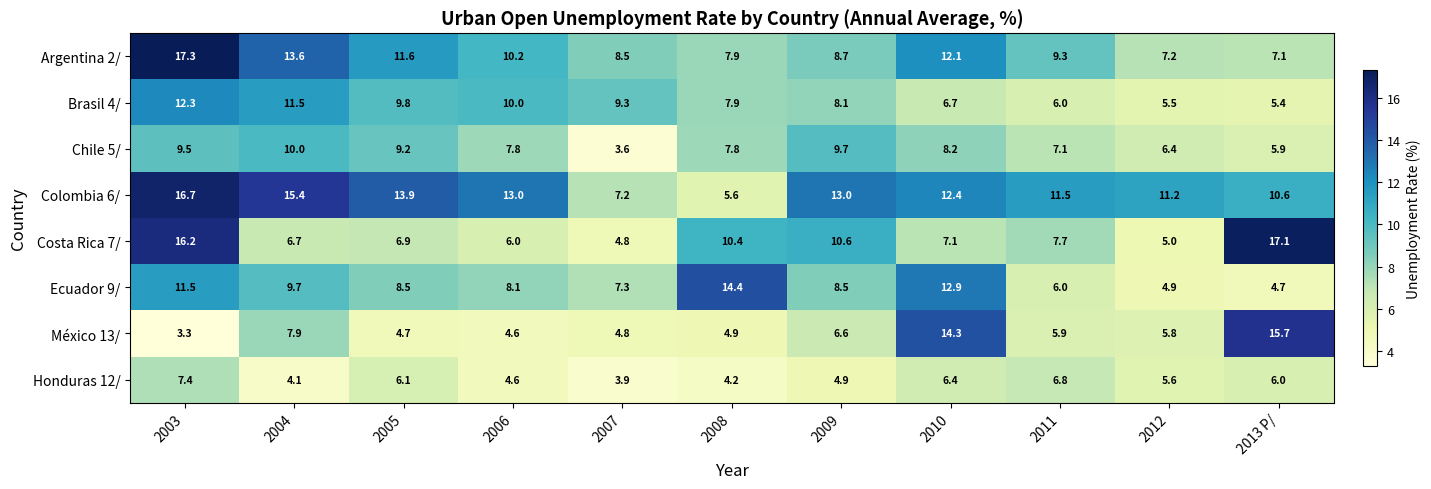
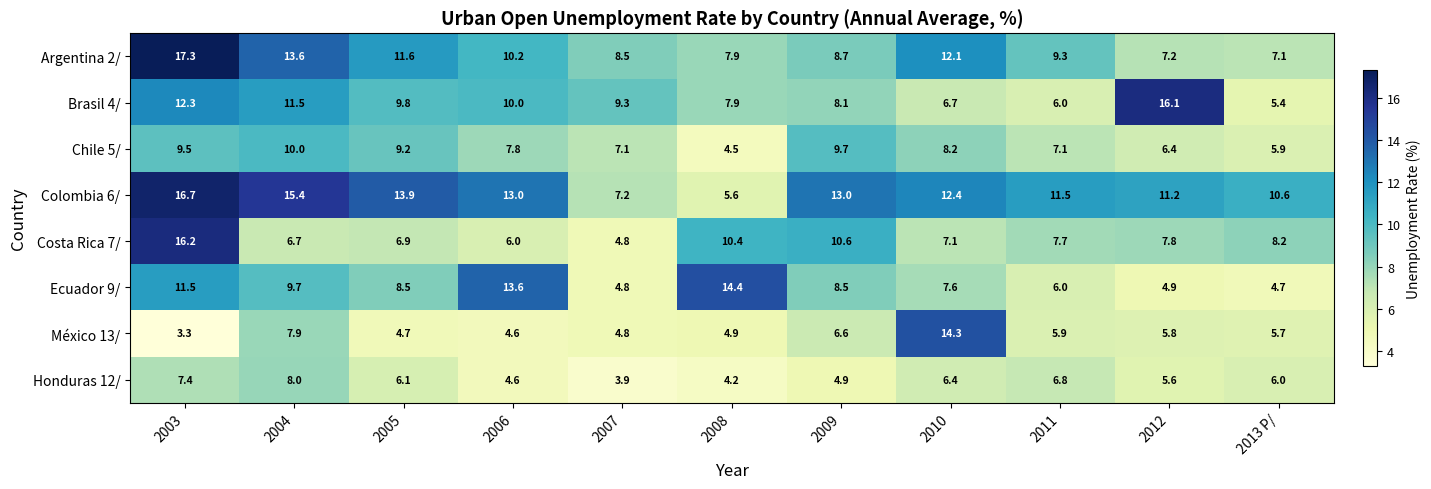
  {
    "Argentina 2/": {
      "2003": 17.3,
      "2004": 13.6,
      "2005": 11.6,
      "2006": 10.2,
      "2007": 8.5,
      "2008": 7.9,
      "2009": 8.7,
      "2010": 12.1,
      "2011": 9.3,
      "2012": 7.2,
      "2013 P/": 7.1
    },
    "Brasil 4/": {
      "2003": 12.3,
      "2004": 11.5,
      "2005": 9.8,
      "2006": 10.0,
      "2007": 9.3,
      "2008": 7.9,
      "2009": 8.1,
      "2010": 6.7,
      "2011": 6.0,
-     "2012": 5.5,
+     "2012": 16.1,
      "2013 P/": 5.4
    },
    "Chile 5/": {
      "2003": 9.5,
      "2004": 10.0,
      "2005": 9.2,
      "2006": 7.8,
-     "2007": 3.6,
-     "2008": 7.8,
+     "2007": 7.1,
+     "2008": 4.5,
      "2009": 9.7,
      "2010": 8.2,
      "2011": 7.1,
      "2012": 6.4,
      "2013 P/": 5.9
    },
    "Colombia 6/": {
      "2003": 16.7,
      "2004": 15.4,
      "2005": 13.9,
      "2006": 13.0,
      "2007": 7.2,
      "2008": 5.6,
      "2009": 13.0,
      "2010": 12.4,
      "2011": 11.5,
      "2012": 11.2,
      "2013 P/": 10.6
    },
    "Costa Rica 7/": {
      "2003": 16.2,
      "2004": 6.7,
      "2005": 6.9,
      "2006": 6.0,
      "2007": 4.8,
      "2008": 10.4,
      "2009": 10.6,
      "2010": 7.1,
      "2011": 7.7,
-     "2012": 5.0,
-     "2013 P/": 17.1
+     "2012": 7.8,
+     "2013 P/": 8.2
    },
    "Ecuador 9/": {
      "2003": 11.5,
      "2004": 9.7,
      "2005": 8.5,
-     "2006": 8.1,
-     "2007": 7.3,
+     "2006": 13.6,
+     "2007": 4.8,
      "2008": 14.4,
      "2009": 8.5,
-     "2010": 12.9,
+     "2010": 7.6,
      "2011": 6.0,
      "2012": 4.9,
      "2013 P/": 4.7
    },
    "México 13/": {
      "2003": 3.3,
      "2004": 7.9,
      "2005": 4.7,
      "2006": 4.6,
      "2007": 4.8,
      "2008": 4.9,
      "2009": 6.6,
      "2010": 14.3,
      "2011": 5.9,
      "2012": 5.8,
-     "2013 P/": 15.7
+     "2013 P/": 5.7
    },
    "Honduras 12/": {
      "2003": 7.4,
-     "2004": 4.1,
+     "2004": 8.0,
      "2005": 6.1,
      "2006": 4.6,
      "2007": 3.9,
      "2008": 4.2,
      "2009": 4.9,
      "2010": 6.4,
      "2011": 6.8,
      "2012": 5.6,
      "2013 P/": 6.0
    }
  }
